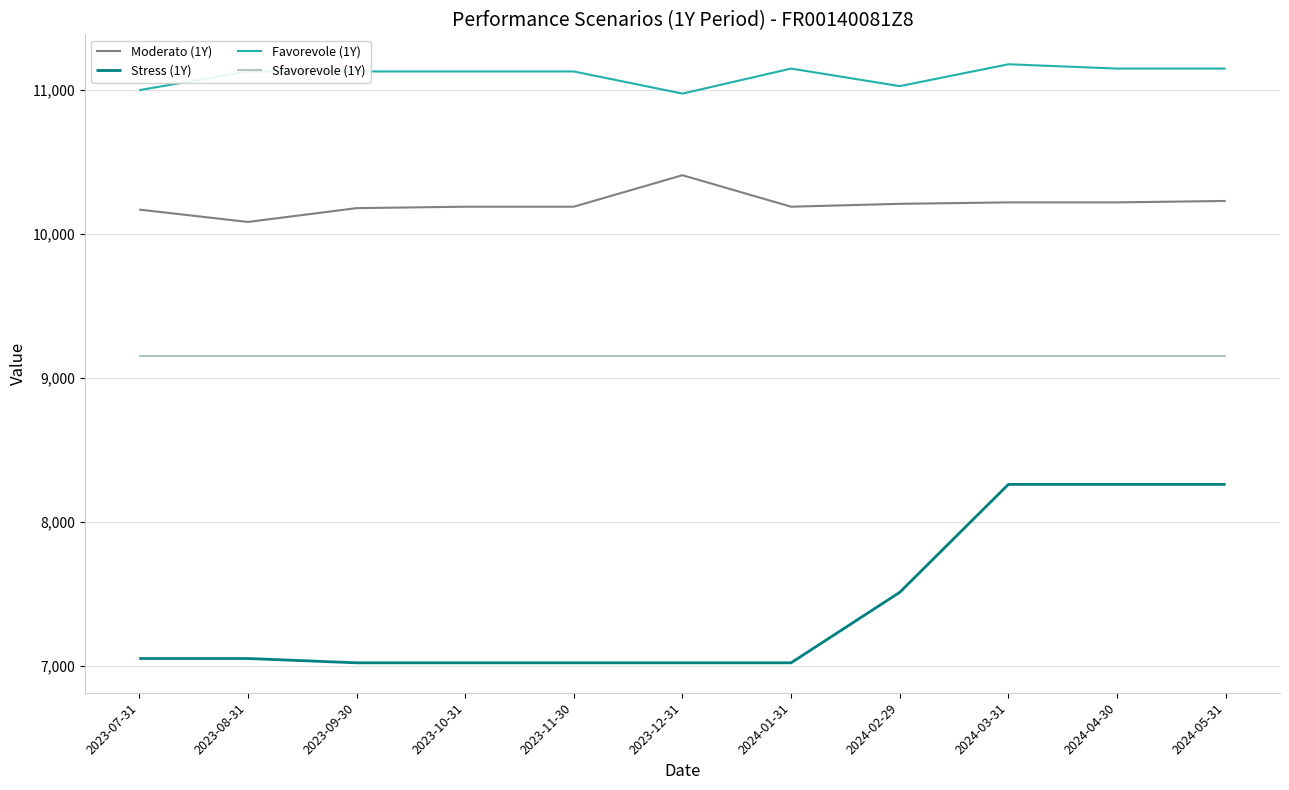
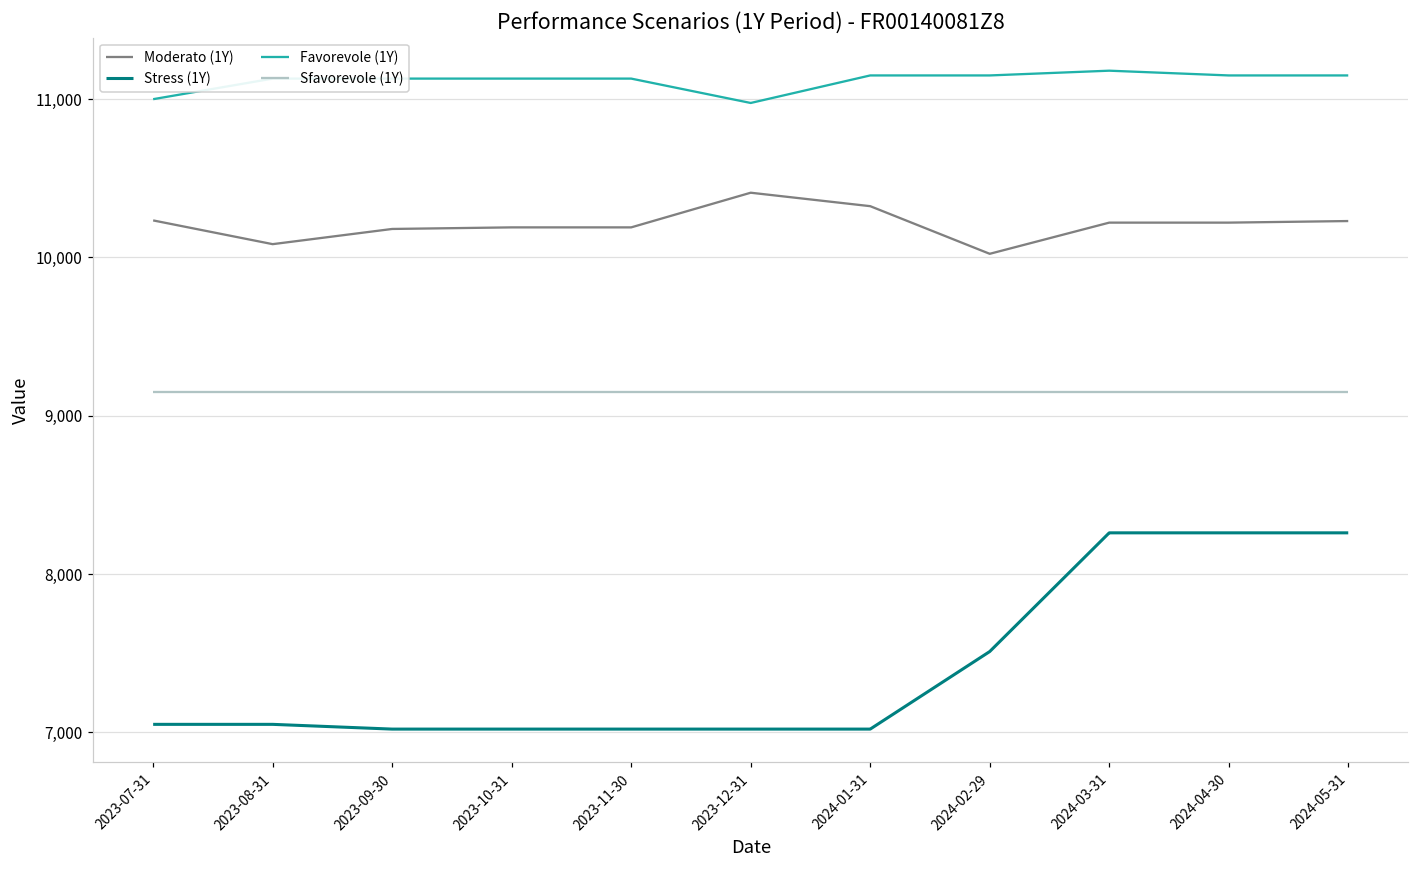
  {
    "Moderato (1Y)": {
-     "2023-07-31": "10,170",
+     "2023-07-31": "10,230",
      "2023-08-31": "10,080",
      "2023-09-30": "10,180",
      "2023-10-31": "10,190",
      "2023-11-30": "10,190",
      "2023-12-31": "10,410",
-     "2024-01-31": "10,190",
-     "2024-02-29": "10,210",
+     "2024-01-31": "10,320",
+     "2024-02-29": "10,020",
      "2024-03-31": "10,220",
      "2024-04-30": "10,220",
      "2024-05-31": "10,230"
    },
    "Stress (1Y)": {
      "2023-07-31": "7,050",
      "2023-08-31": "7,050",
      "2023-09-30": "7,020",
      "2023-10-31": "7,020",
      "2023-11-30": "7,020",
      "2023-12-31": "7,020",
      "2024-01-31": "7,020",
      "2024-02-29": "7,510",
      "2024-03-31": "8,260",
      "2024-04-30": "8,260",
      "2024-05-31": "8,260"
    },
    "Favorevole (1Y)": {
      "2023-07-31": "11,000",
      "2023-10-31": "11,130",
      "2023-11-30": "11,130",
      "2023-12-31": "10,980",
      "2024-01-31": "11,150",
-     "2024-02-29": "11,030",
+     "2024-02-29": "11,150",
      "2024-03-31": "11,180",
      "2024-04-30": "11,150",
      "2024-05-31": "11,150"
    },
    "Sfavorevole (1Y)": {
      "2023-07-31": "9,150",
      "2023-08-31": "9,150",
      "2023-09-30": "9,150",
      "2023-10-31": "9,150",
      "2023-11-30": "9,150",
      "2023-12-31": "9,150",
      "2024-01-31": "9,150",
      "2024-02-29": "9,150",
      "2024-03-31": "9,150",
      "2024-04-30": "9,150",
      "2024-05-31": "9,150"
    }
  }
